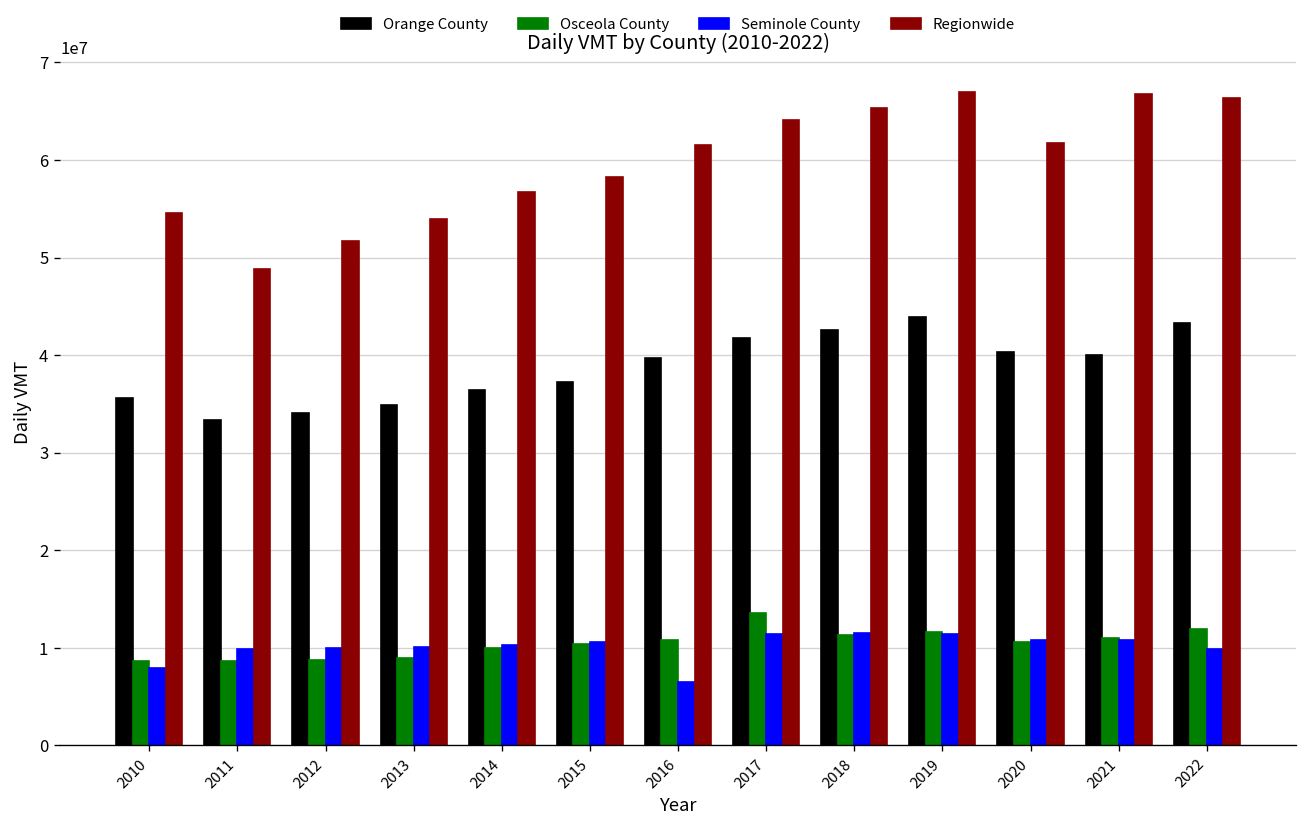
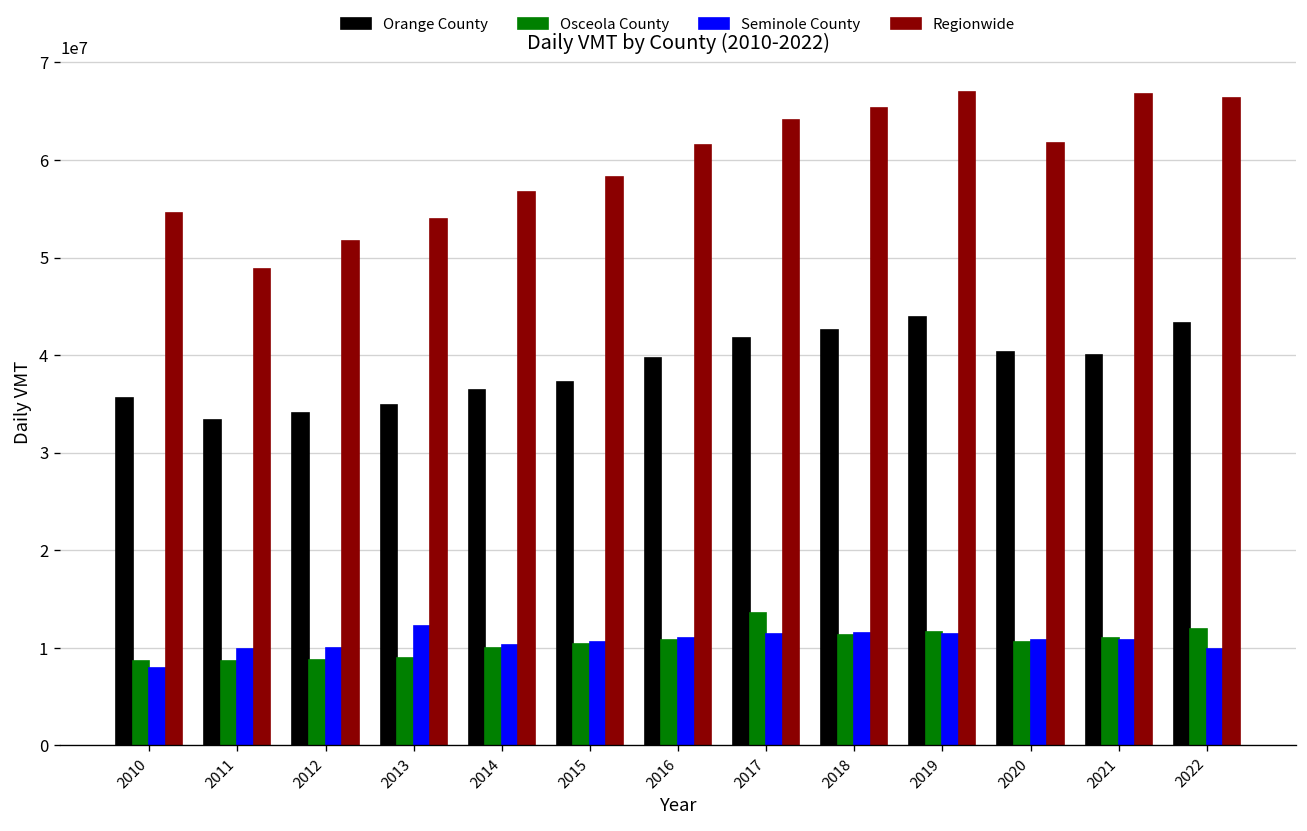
  {
    "Orange County": {
      "2010": 36000000,
      "2011": 33000000,
      "2012": 34000000,
      "2013": 35000000,
      "2014": 36000000,
      "2015": 37000000,
      "2016": 40000000,
      "2017": 42000000,
      "2018": 43000000,
      "2019": 44000000,
      "2020": 40000000,
      "2021": 40000000,
      "2022": 43000000
    },
    "Osceola County": {
      "2010": 9000000,
      "2011": 9000000,
      "2012": 9000000,
      "2013": 9000000,
      "2014": 10000000,
      "2015": 10000000,
      "2016": 11000000,
      "2017": 14000000,
      "2018": 11000000,
      "2019": 12000000,
      "2020": 11000000,
      "2021": 11000000,
      "2022": 12000000
    },
    "Seminole County": {
      "2010": 8000000,
      "2011": 10000000,
      "2012": 10000000,
-     "2013": 10000000,
+     "2013": 12000000,
      "2014": 10000000,
      "2015": 11000000,
-     "2016": 7000000,
+     "2016": 11000000,
      "2017": 11000000,
      "2018": 12000000,
      "2019": 11000000,
      "2020": 11000000,
      "2021": 11000000,
      "2022": 10000000
    },
    "Regionwide": {
      "2010": 55000000,
      "2011": 49000000,
      "2012": 52000000,
      "2013": 54000000,
      "2014": 57000000,
      "2015": 58000000,
      "2016": 62000000,
      "2017": 64000000,
      "2018": 65000000,
      "2019": 67000000,
      "2020": 62000000,
      "2021": 67000000,
      "2022": 66000000
    }
  }
